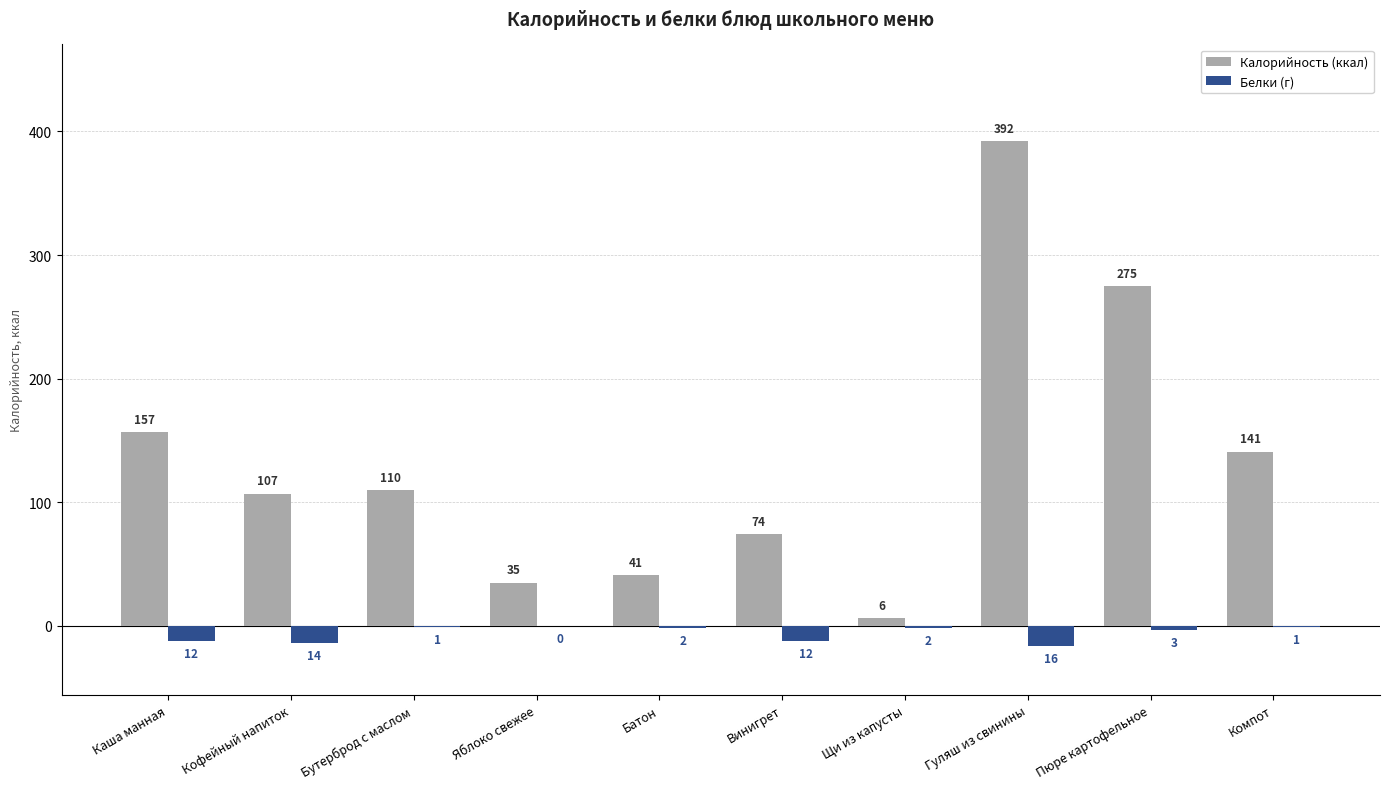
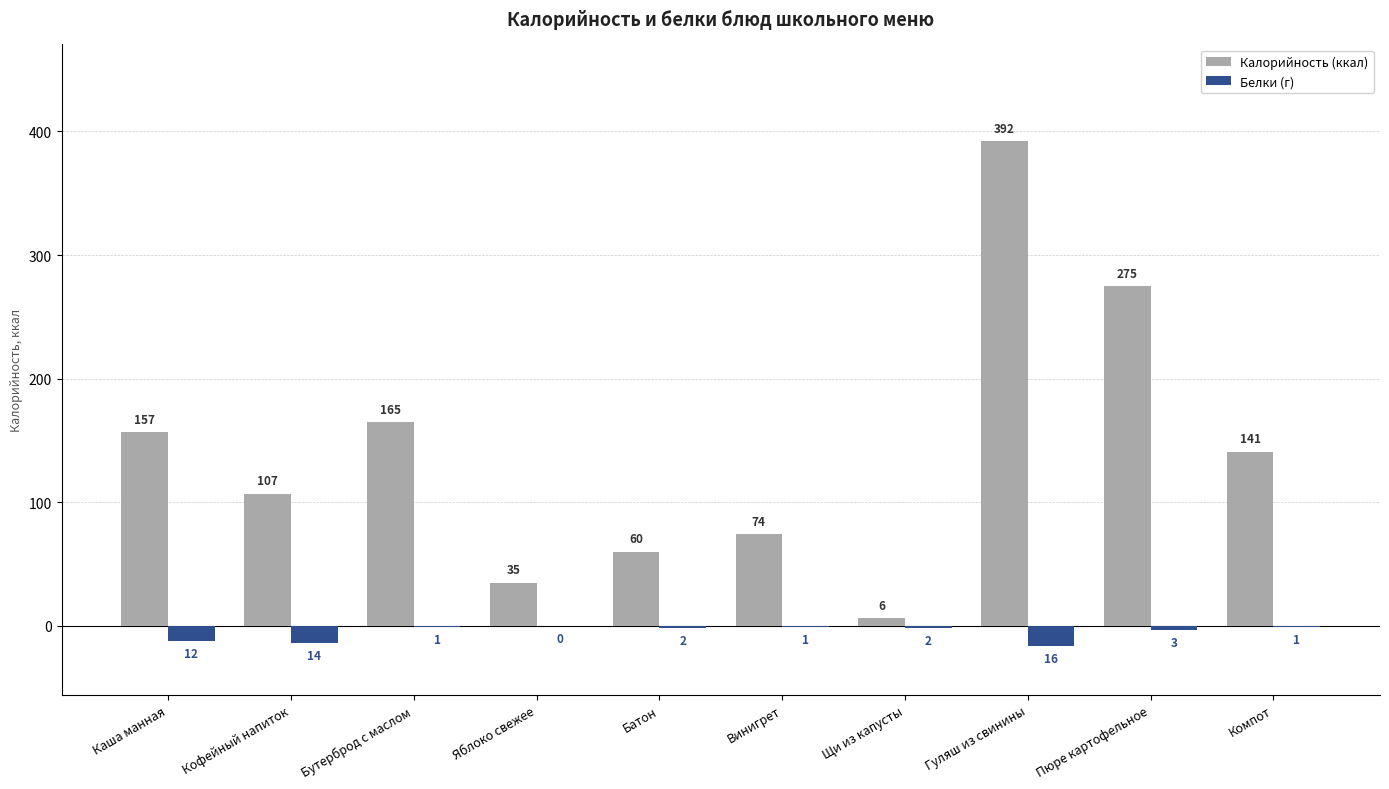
  {
    "Калорийность (ккал)": {
      "Каша манная": 157,
      "Кофейный напиток": 107,
-     "Бутерброд с маслом": 110,
+     "Бутерброд с маслом": 165,
      "Яблоко свежее": 35,
-     "Батон": 41,
+     "Батон": 60,
      "Винигрет": 74,
      "Щи из капусты": 6,
      "Гуляш из свинины": 392,
      "Пюре картофельное": 275,
      "Компот": 141
    },
    "Белки (г)": {
      "Яблоко свежее": 0,
-     "Винигрет": 12
+     "Винигрет": 1
    }
  }
